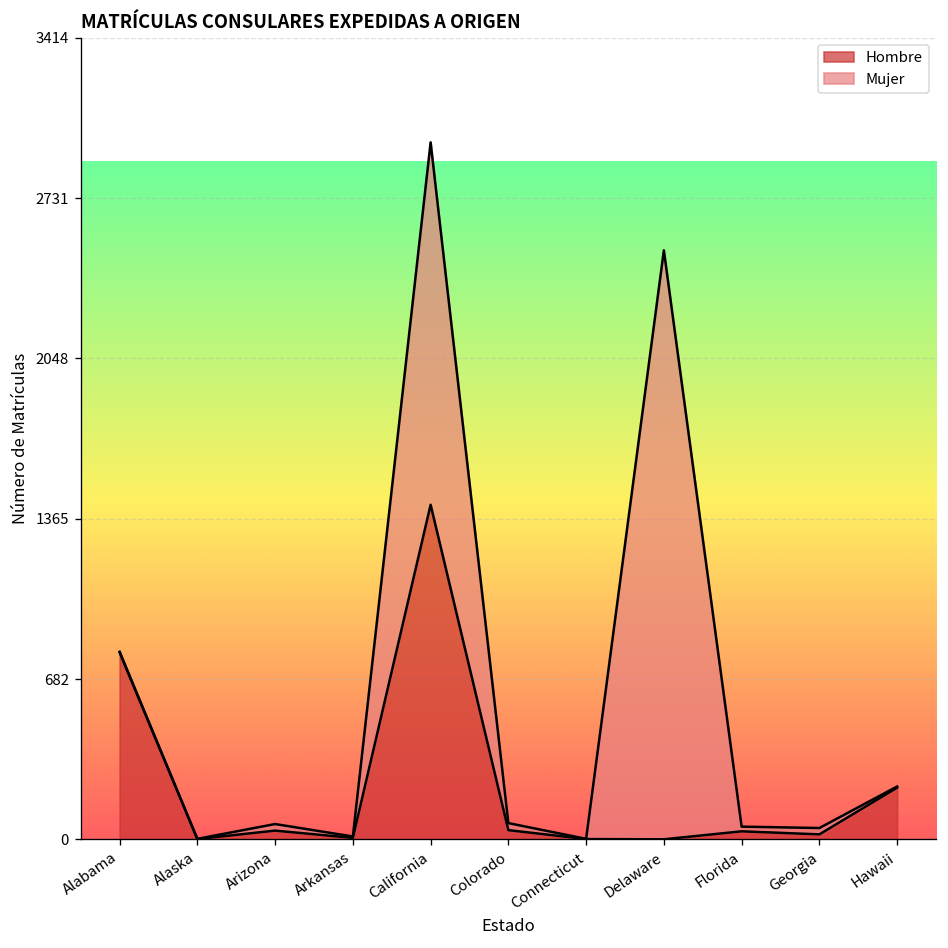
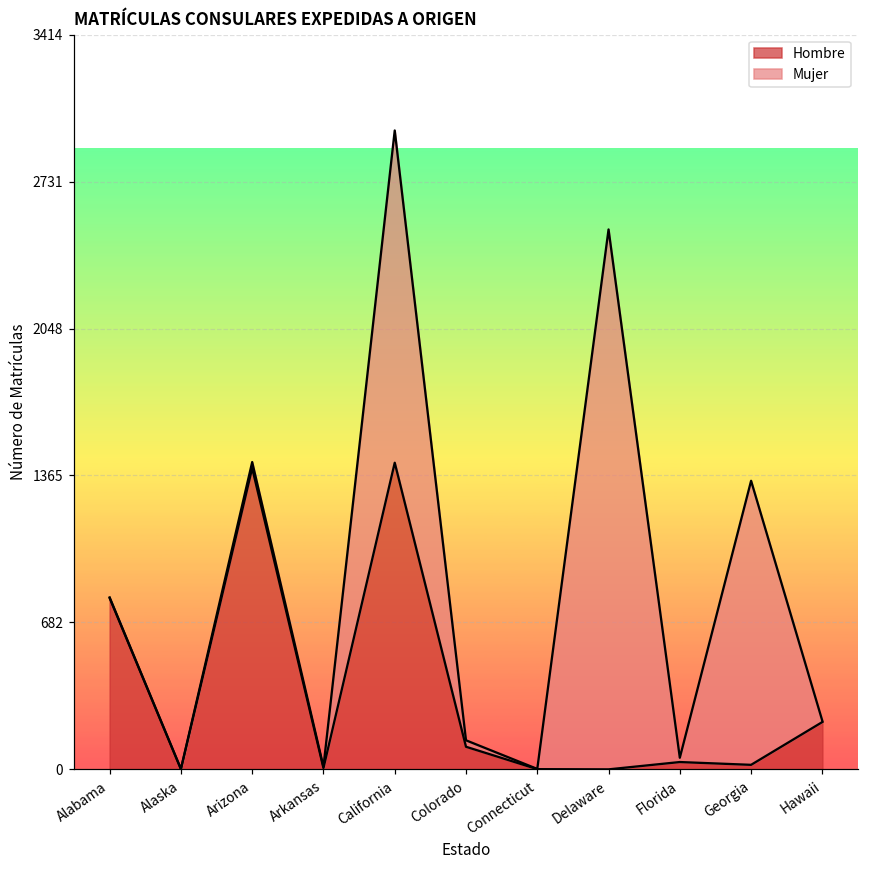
  {
    "Hombre": {
-     "Arizona": 40,
+     "Arizona": 1400,
      "California": 1430,
-     "Colorado": 40,
+     "Colorado": 110,
      "Delaware": 0,
      "Florida": 30,
      "Georgia": 20
    },
    "Mujer": {
      "Arizona": 30,
      "California": 1540,
      "Colorado": 30,
      "Delaware": 2510,
      "Florida": 20,
-     "Georgia": 30
+     "Georgia": 1320
    }
  }
